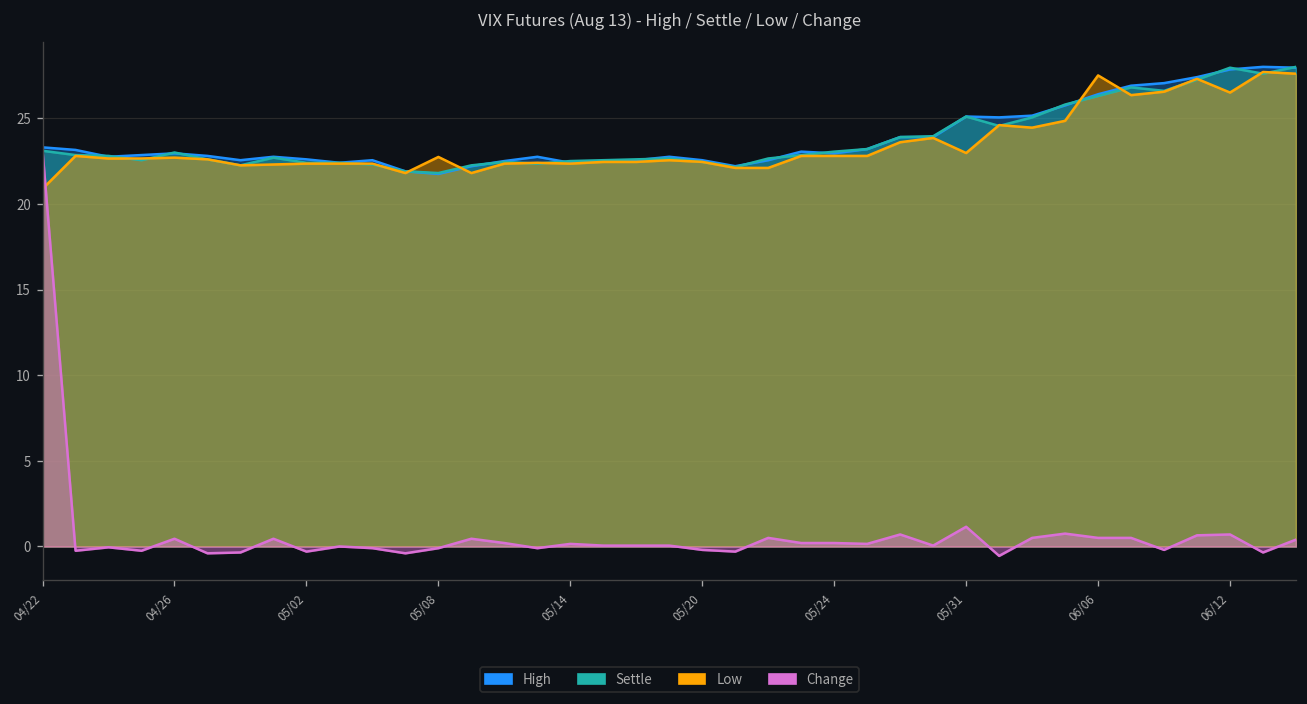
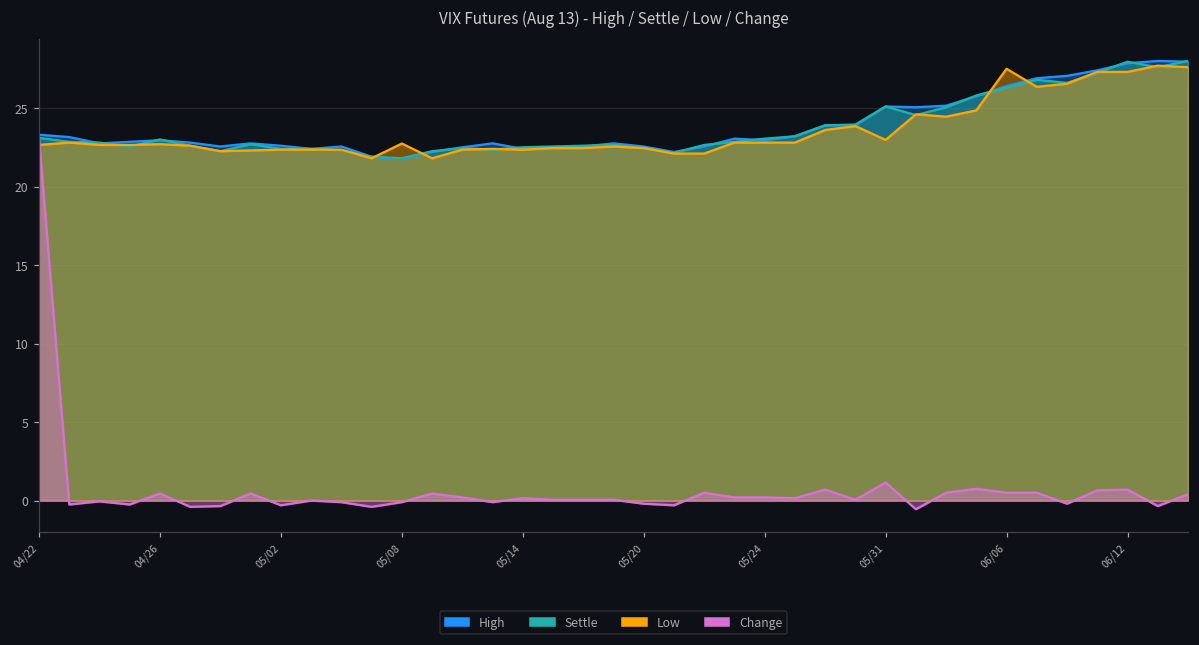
  {
    "Low": {
-     "04/22": 20.9,
+     "04/22": 22.7,
      "04/26": 22.7,
      "05/08": 22.7,
      "05/31": 23.0,
      "06/06": 27.5,
-     "06/12": 26.5
+     "06/12": 27.3
    }
  }
